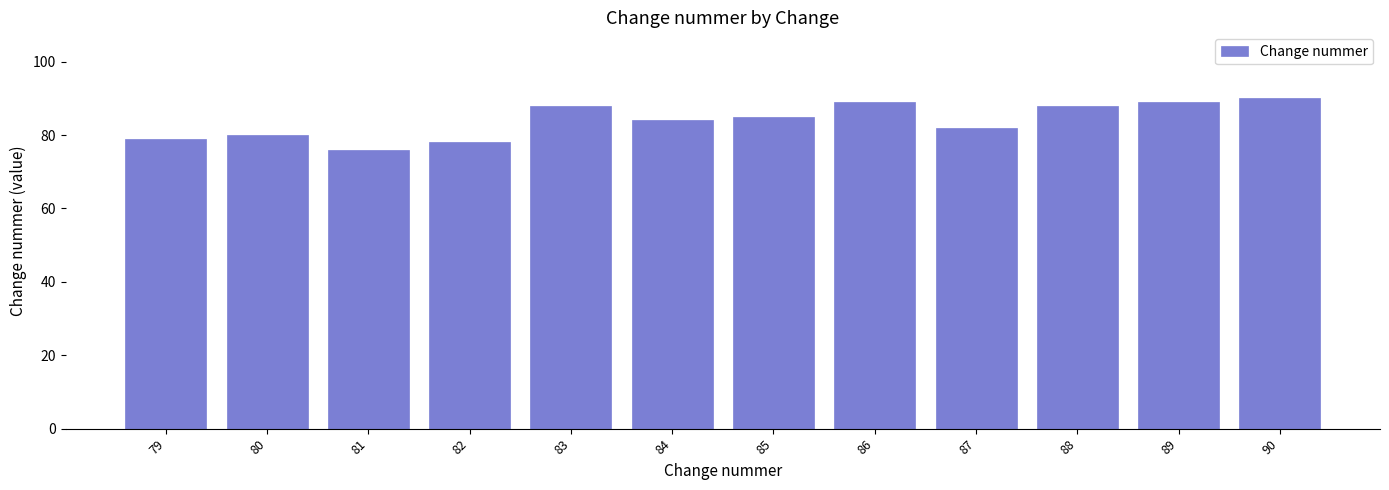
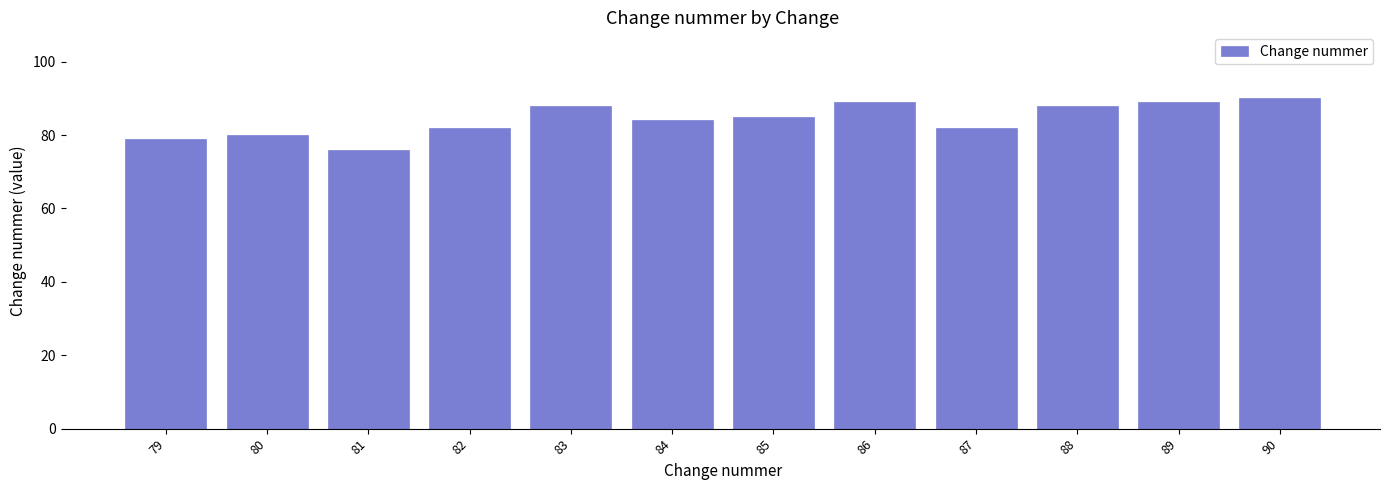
  {
    "79": 79,
    "80": 80,
    "81": 76,
-   "82": 78,
+   "82": 82,
    "83": 88,
    "84": 84,
    "85": 85,
    "86": 89,
    "87": 82,
    "88": 88,
    "89": 89,
    "90": 90
  }
